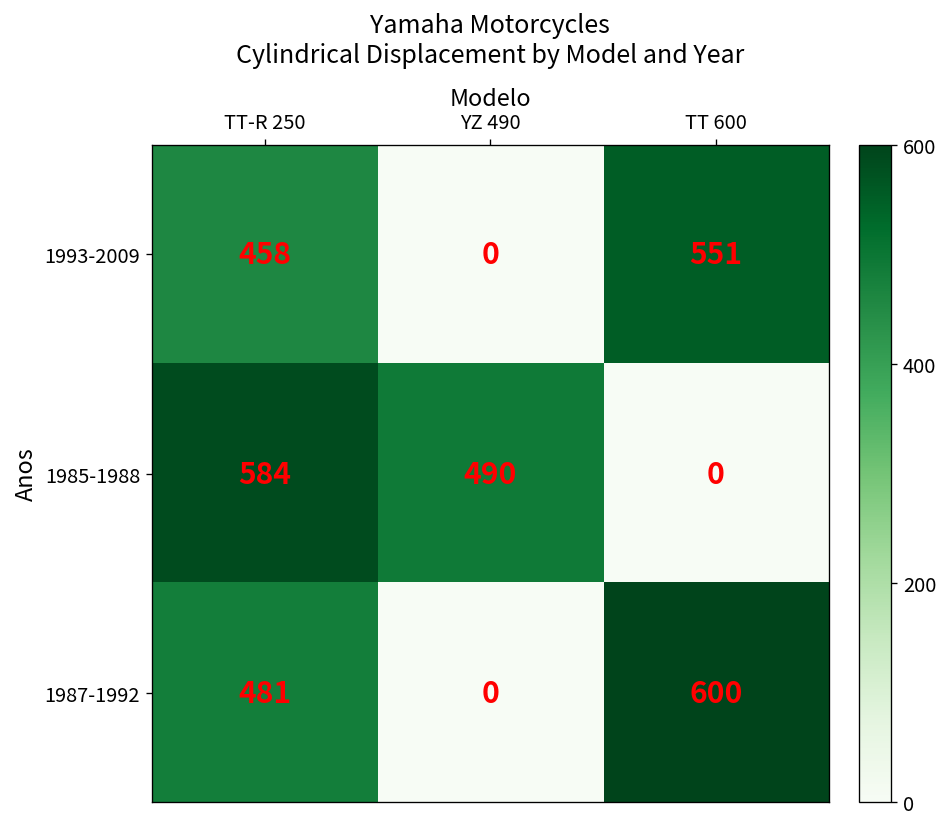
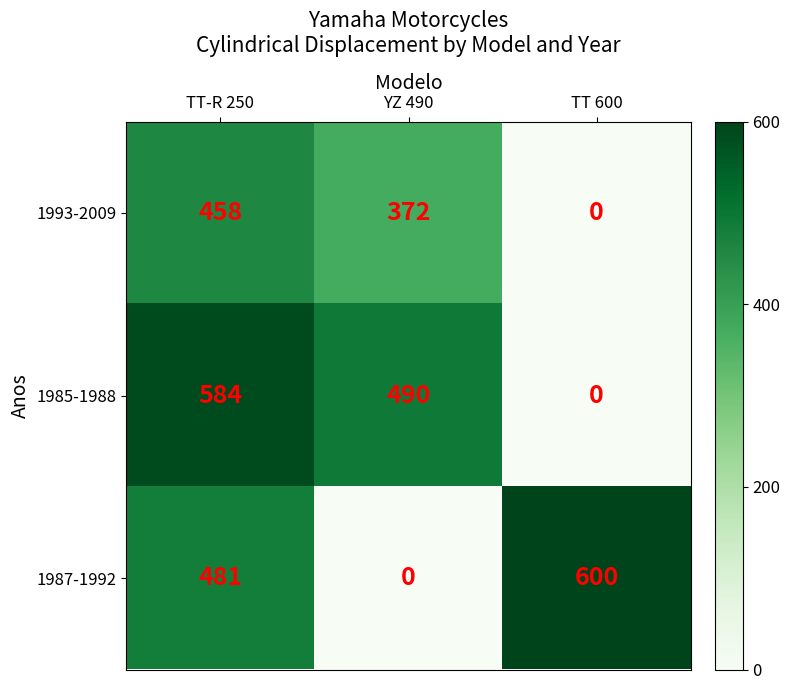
  {
    "1993-2009": {
      "TT-R 250": 458,
-     "YZ 490": 0,
-     "TT 600": 551
+     "YZ 490": 372,
+     "TT 600": 0
    },
    "1985-1988": {
      "TT-R 250": 584,
      "YZ 490": 490,
      "TT 600": 0
    },
    "1987-1992": {
      "TT-R 250": 481,
      "YZ 490": 0,
      "TT 600": 600
    }
  }
